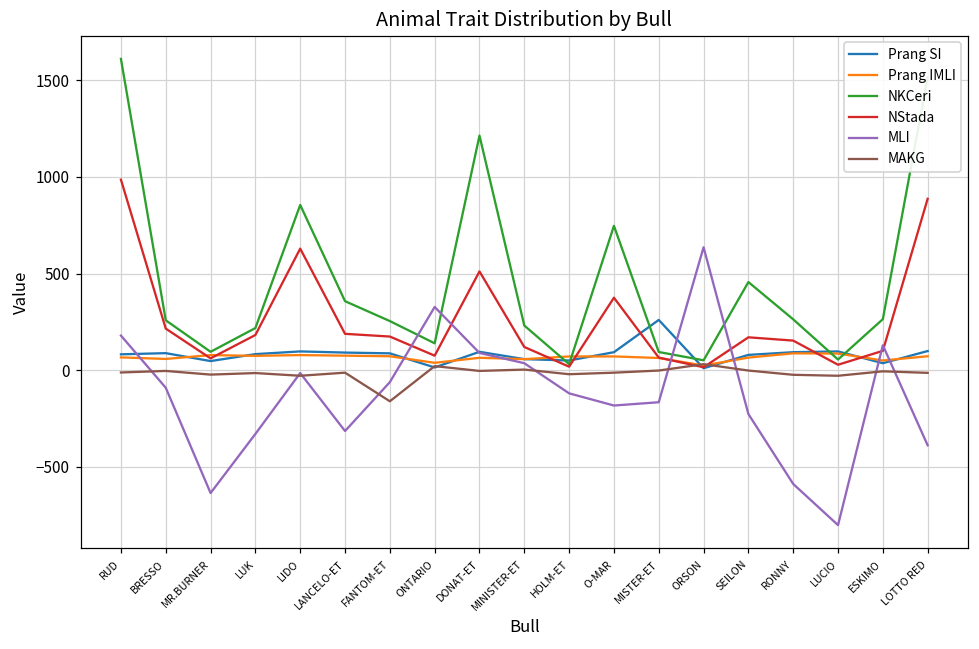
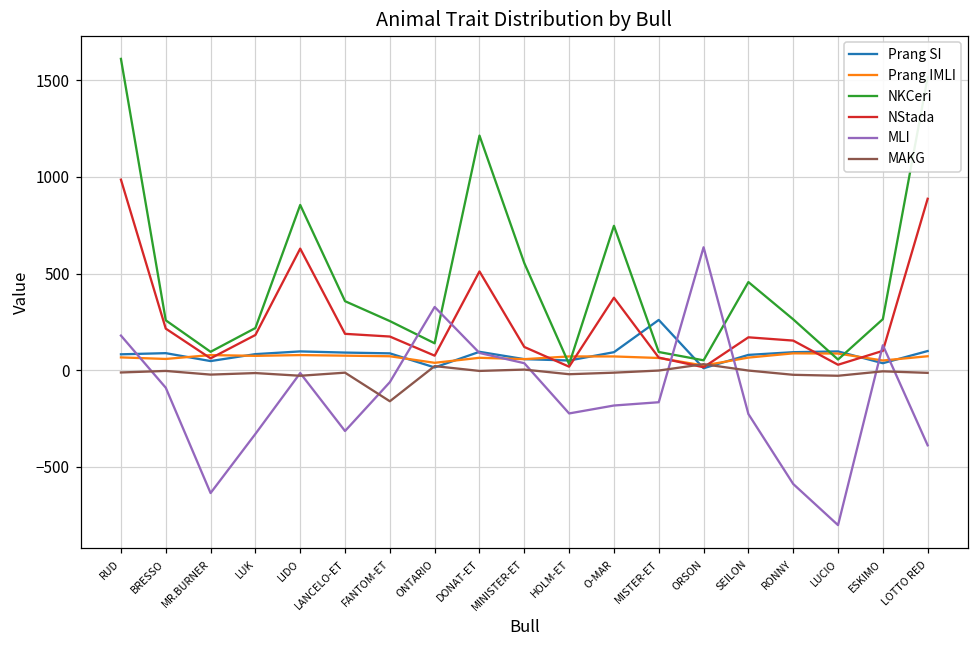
  {
    "Prang SI": {
      "RUD": 80,
      "BRESSO": 90,
      "LIDO": 100,
      "LANCELO-ET": 90,
      "FANTOM-ET": 90,
      "HOLM-ET": 50,
      "O-MAR": 90,
      "MISTER-ET": 260,
      "LOTTO RED": 100
    },
    "Prang IMLI": {
      "RUD": 70,
      "BRESSO": 60,
      "MR.BURNER": 80,
      "LIDO": 80,
      "LANCELO-ET": 80,
      "FANTOM-ET": 70,
      "ONTARIO": 40,
      "DONAT-ET": 60,
      "HOLM-ET": 70,
      "O-MAR": 70,
      "LOTTO RED": 70
    },
    "NKCeri": {
      "RUD": 1610,
      "BRESSO": 260,
      "MR.BURNER": 100,
      "LUK": 220,
      "LIDO": 860,
      "LANCELO-ET": 360,
      "FANTOM-ET": 250,
      "ONTARIO": 140,
      "DONAT-ET": 1210,
-     "MINISTER-ET": 230,
+     "MINISTER-ET": 550,
      "O-MAR": 750,
      "MISTER-ET": 90,
      "ORSON": 50,
      "SEILON": 460,
      "RONNY": 260,
      "LUCIO": 60,
      "ESKIMO": 260
    },
    "NStada": {
      "RUD": 990,
      "BRESSO": 220,
      "LUK": 180,
      "LIDO": 630,
      "LANCELO-ET": 190,
      "FANTOM-ET": 170,
      "ONTARIO": 80,
      "DONAT-ET": 510,
      "MINISTER-ET": 120,
      "O-MAR": 380,
      "SEILON": 170,
      "RONNY": 150,
      "LUCIO": 30,
      "ESKIMO": 100,
      "LOTTO RED": 890
    },
    "MLI": {
      "RUD": 180,
      "BRESSO": -90,
      "MR.BURNER": -640,
      "LUK": -330,
      "LANCELO-ET": -320,
      "FANTOM-ET": -60,
      "ONTARIO": 330,
      "MINISTER-ET": 40,
-     "HOLM-ET": -120,
+     "HOLM-ET": -220,
      "O-MAR": -180,
      "MISTER-ET": -170,
      "ORSON": 640,
      "SEILON": -230,
      "RONNY": -590,
      "LUCIO": -800,
      "ESKIMO": 130,
      "LOTTO RED": -390
    },
    "MAKG": {
      "RUD": -10,
      "BRESSO": 0,
      "MR.BURNER": -20,
      "LUK": -20,
      "LANCELO-ET": -10,
      "FANTOM-ET": -160,
      "DONAT-ET": 0,
      "MINISTER-ET": 0,
      "HOLM-ET": -20,
      "O-MAR": -10,
      "MISTER-ET": 0,
      "SEILON": 0,
      "RONNY": -20,
      "LUCIO": -30,
      "ESKIMO": -10,
      "LOTTO RED": -10
    }
  }
